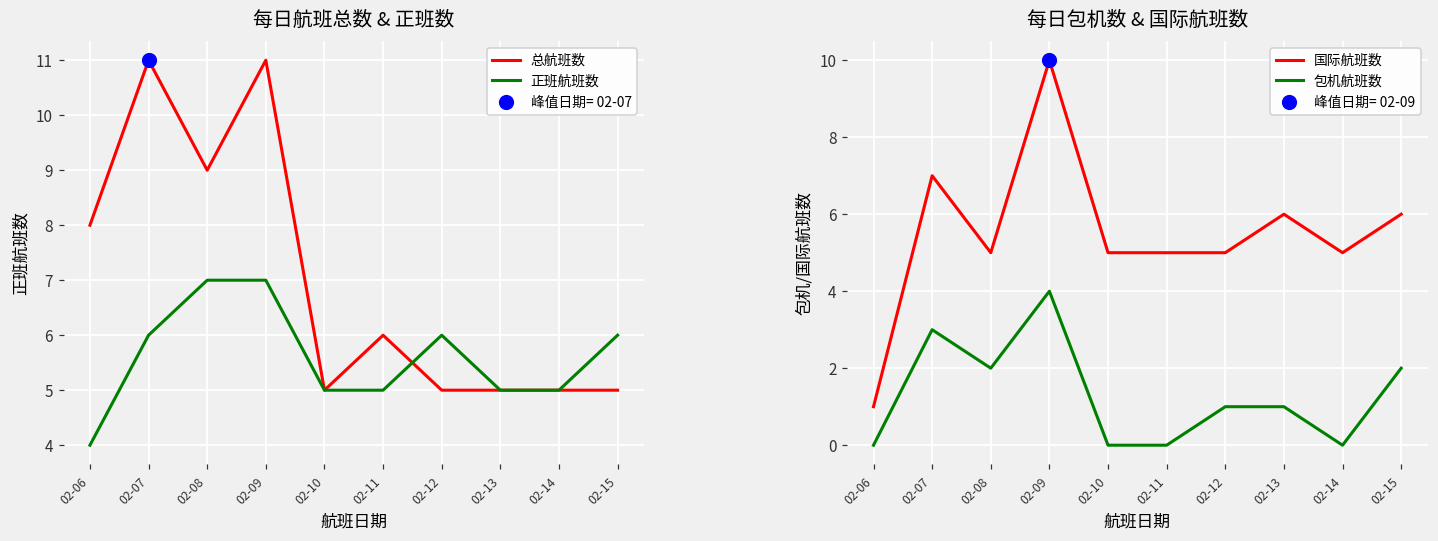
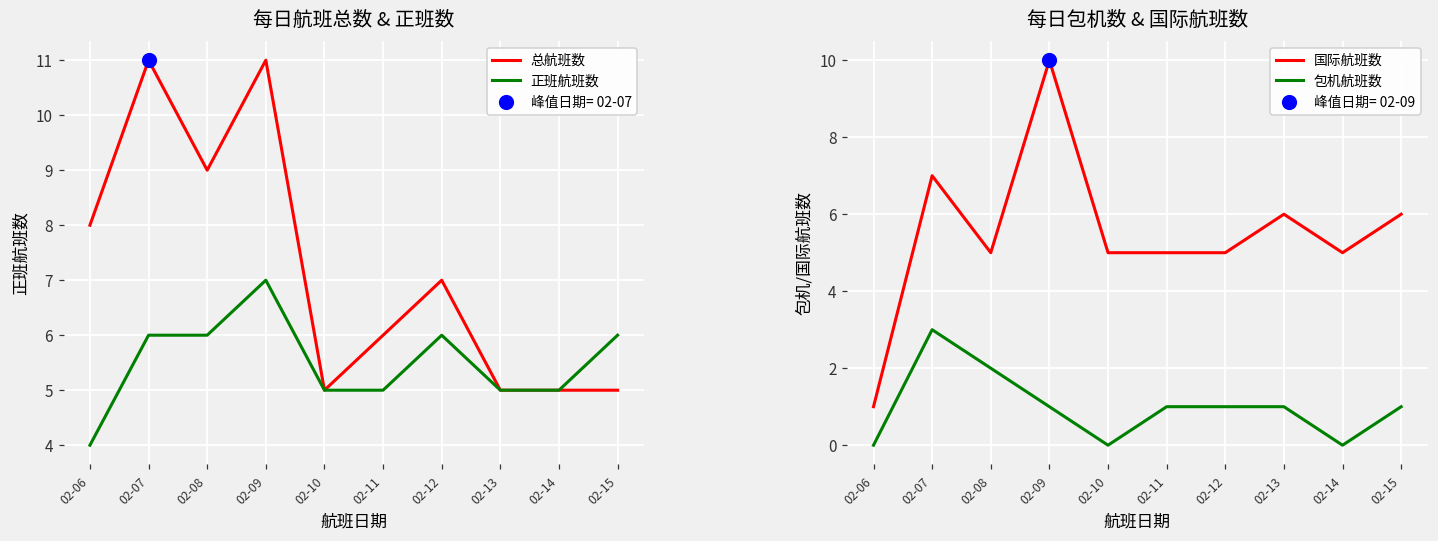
  {
    "每日航班总数 & 正班数": {
      "总航班数": {
        "02-06": 8,
        "02-08": 9,
        "02-09": 11,
        "02-11": 6,
-       "02-12": 5,
+       "02-12": 7,
        "02-15": 5
      },
      "正班航班数": {
        "02-06": 4,
        "02-07": 6,
-       "02-08": 7,
+       "02-08": 6,
        "02-09": 7,
        "02-11": 5,
        "02-12": 6,
        "02-15": 6
      }
    },
    "每日包机数 & 国际航班数": {
      "国际航班数": {
        "02-06": 1,
        "02-07": 7,
        "02-08": 5,
        "02-10": 5,
        "02-11": 5,
        "02-12": 5,
        "02-13": 6,
        "02-14": 5,
        "02-15": 6
      },
      "包机航班数": {
        "02-06": 0,
        "02-07": 3,
        "02-08": 2,
-       "02-09": 4,
+       "02-09": 1,
        "02-10": 0,
-       "02-11": 0,
+       "02-11": 1,
        "02-12": 1,
        "02-13": 1,
        "02-14": 0,
-       "02-15": 2
+       "02-15": 1
      }
    }
  }
